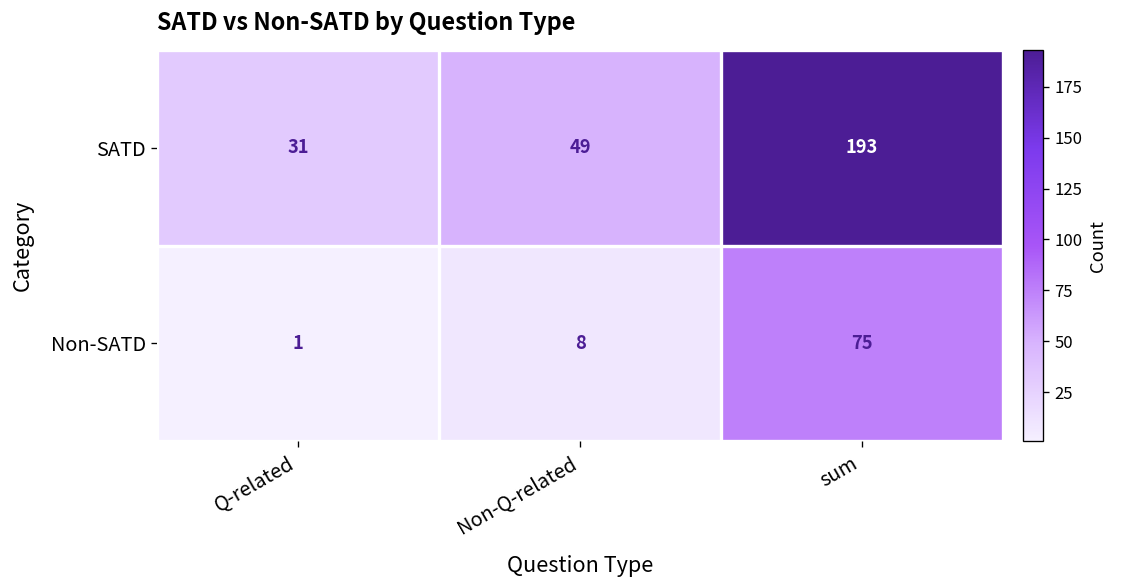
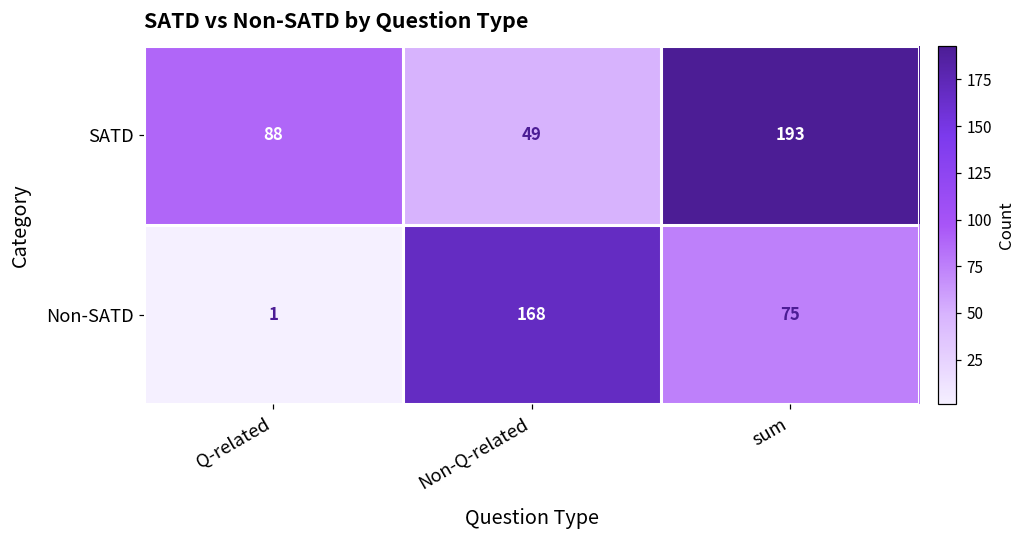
  {
    "SATD": {
-     "Q-related": 31,
+     "Q-related": 88,
      "Non-Q-related": 49,
      "sum": 193
    },
    "Non-SATD": {
      "Q-related": 1,
-     "Non-Q-related": 8,
+     "Non-Q-related": 168,
      "sum": 75
    }
  }
